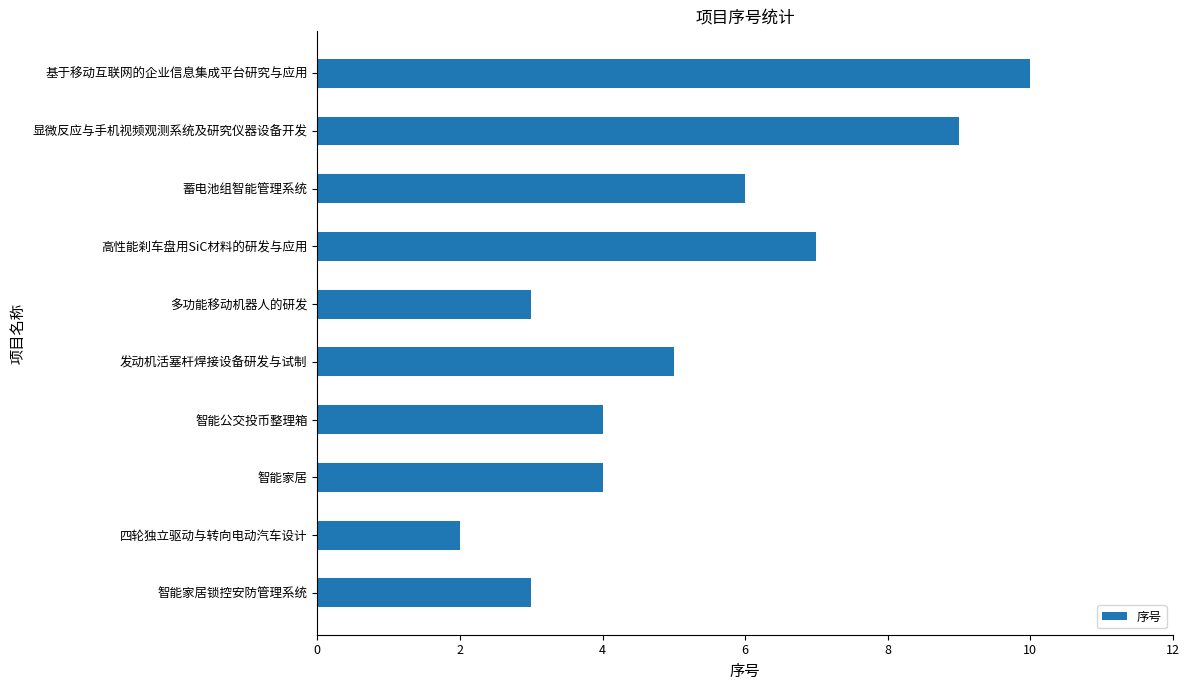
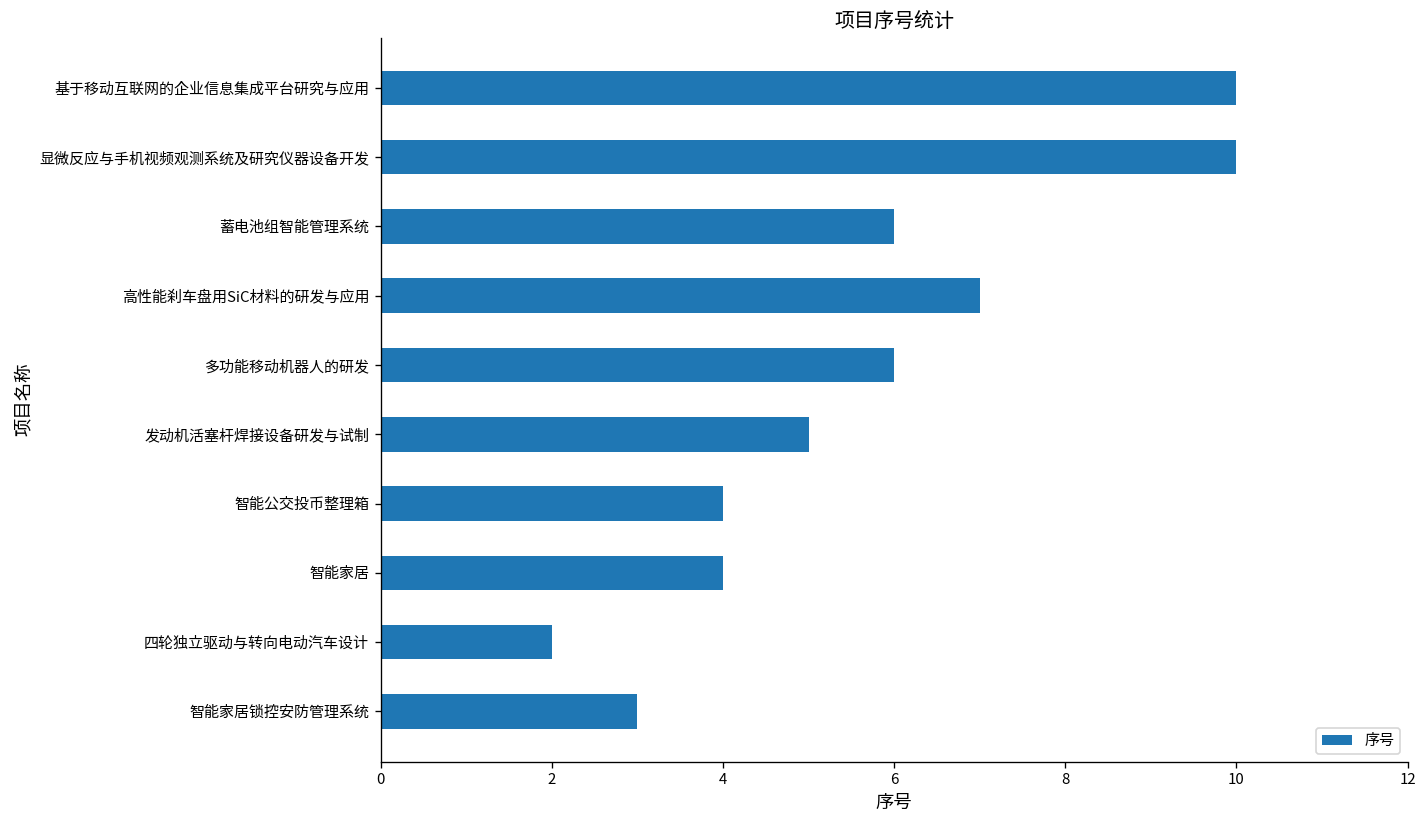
  {
    "基于移动互联网的企业信息集成平台研究与应用": 10,
-   "显微反应与手机视频观测系统及研究仪器设备开发": 9,
+   "显微反应与手机视频观测系统及研究仪器设备开发": 10,
    "蓄电池组智能管理系统": 6,
    "高性能刹车盘用SiC材料的研发与应用": 7,
-   "多功能移动机器人的研发": 3,
+   "多功能移动机器人的研发": 6,
    "发动机活塞杆焊接设备研发与试制": 5,
    "智能公交投币整理箱": 4,
    "智能家居": 4,
    "四轮独立驱动与转向电动汽车设计": 2,
    "智能家居锁控安防管理系统": 3
  }
